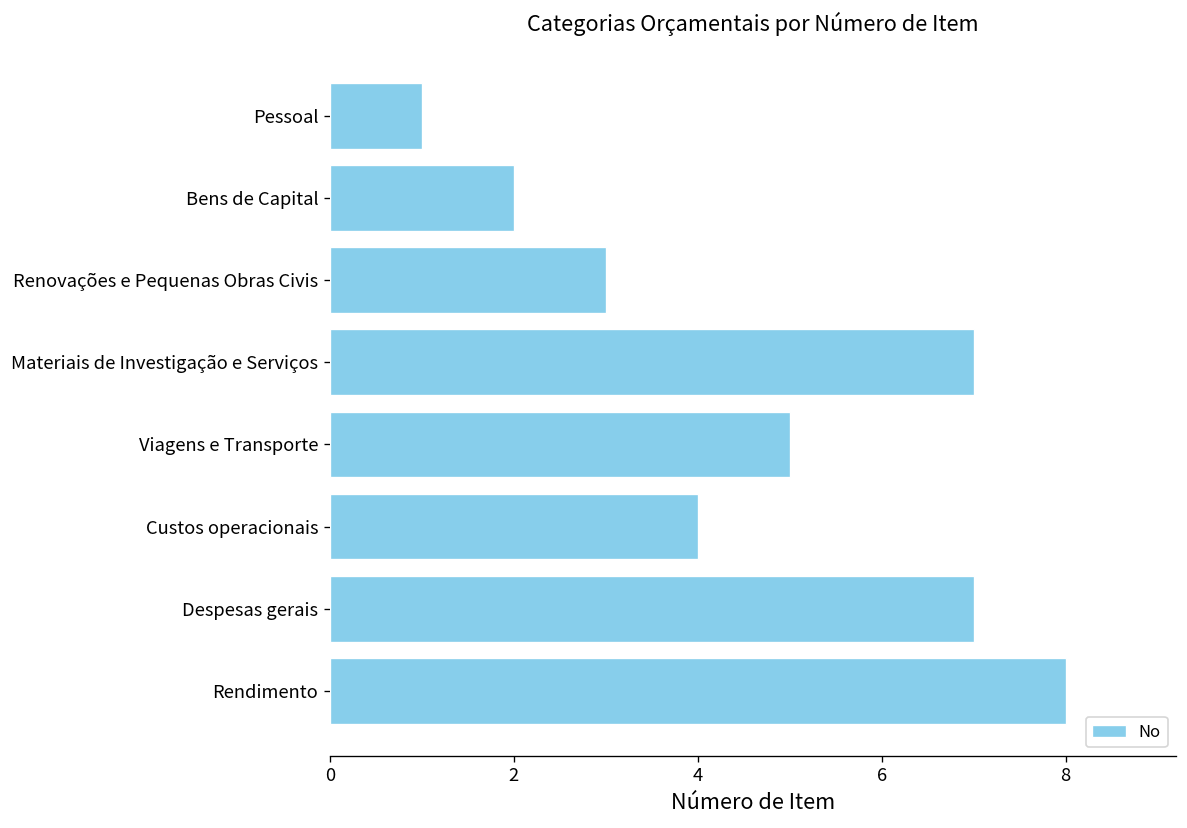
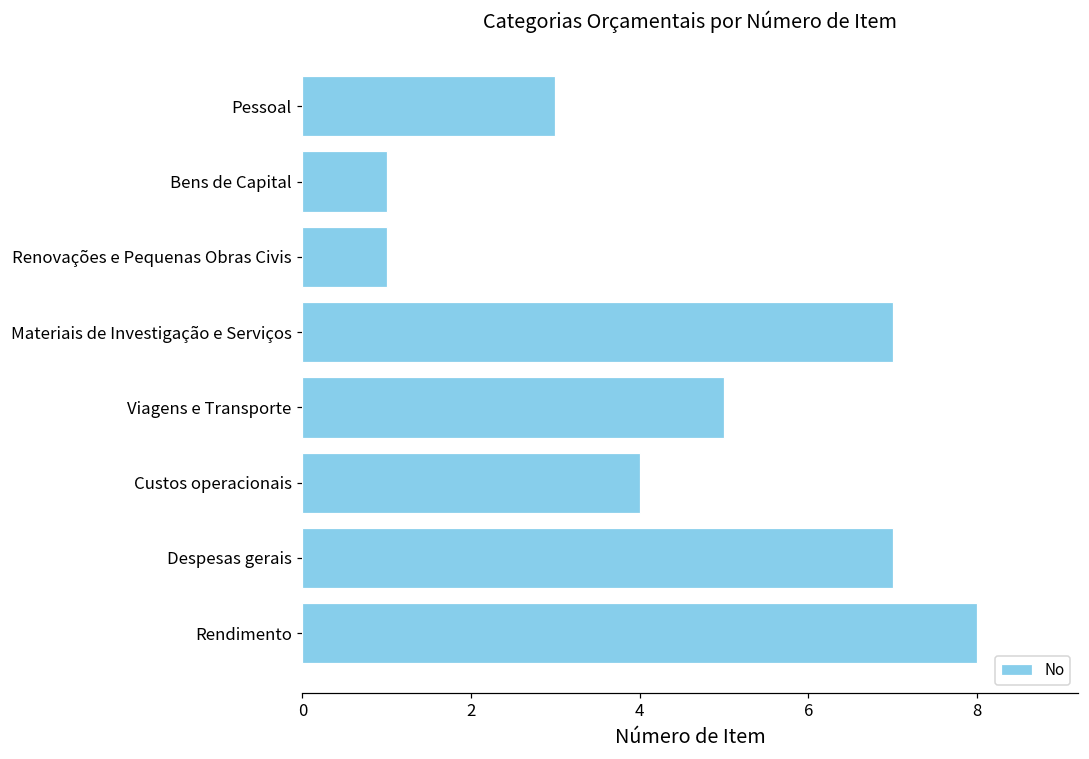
  {
-   "Pessoal": 1,
-   "Bens de Capital": 2,
-   "Renovações e Pequenas Obras Civis": 3,
+   "Pessoal": 3,
+   "Bens de Capital": 1,
+   "Renovações e Pequenas Obras Civis": 1,
    "Materiais de Investigação e Serviços": 7,
    "Viagens e Transporte": 5,
    "Custos operacionais": 4,
    "Despesas gerais": 7,
    "Rendimento": 8
  }
